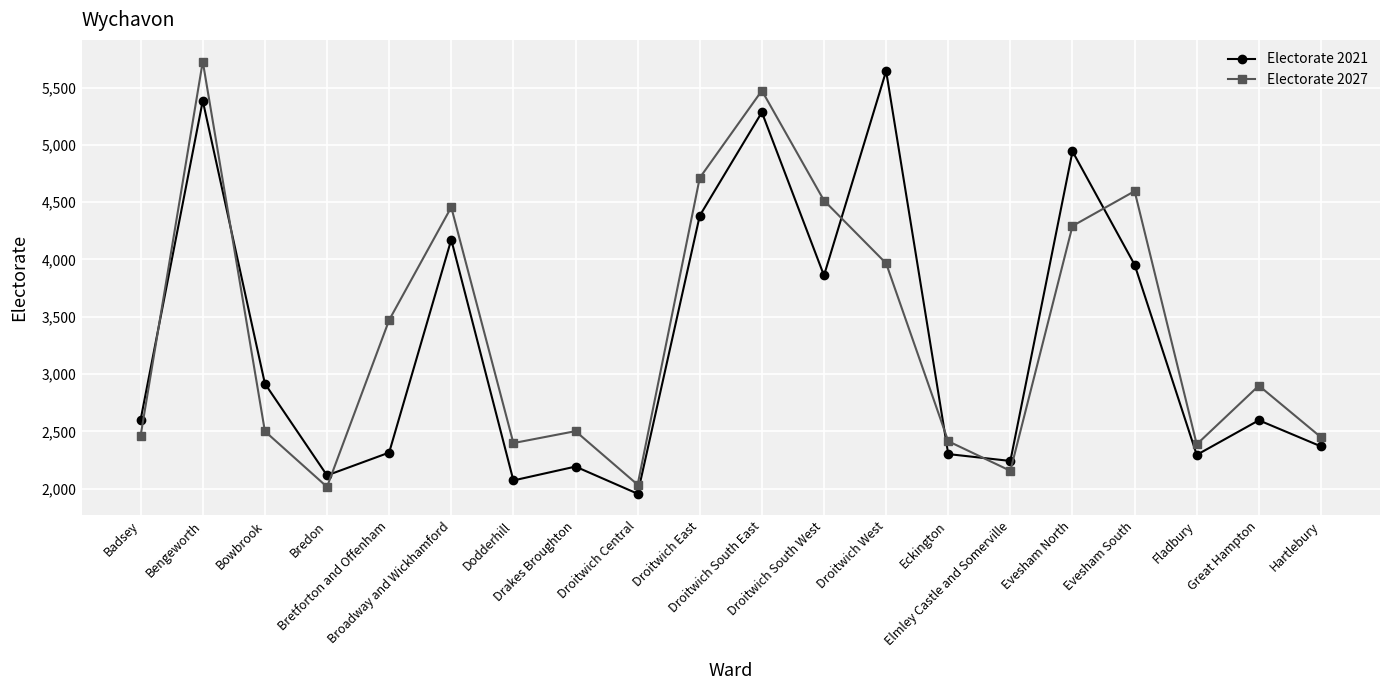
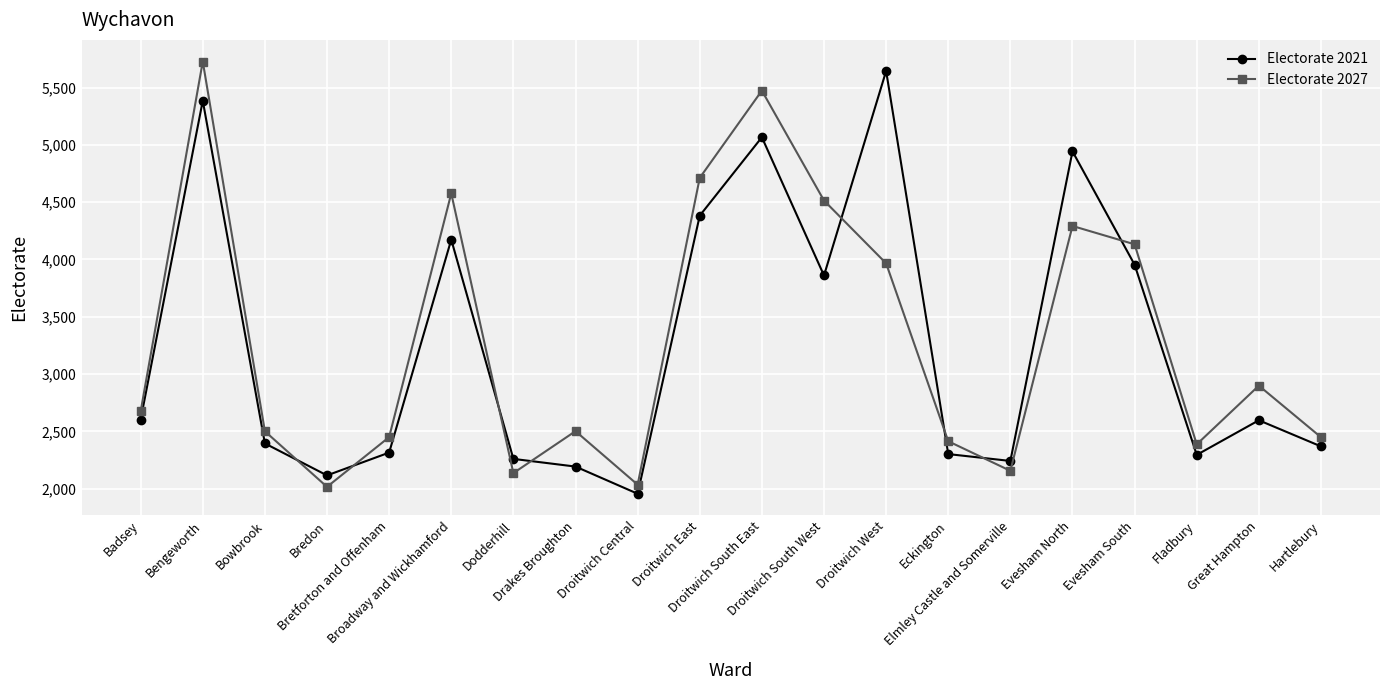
  {
    "Electorate 2021": {
      "Badsey": "2,600",
      "Bengeworth": "5,390",
-     "Bowbrook": "2,920",
+     "Bowbrook": "2,400",
      "Bredon": "2,120",
      "Bretforton and Offenham": "2,320",
      "Broadway and Wickhamford": "4,170",
-     "Dodderhill": "2,070",
+     "Dodderhill": "2,260",
      "Drakes Broughton": "2,190",
      "Droitwich Central": "1,960",
      "Droitwich East": "4,380",
-     "Droitwich South East": "5,280",
+     "Droitwich South East": "5,070",
      "Droitwich South West": "3,860",
      "Droitwich West": "5,640",
      "Eckington": "2,300",
      "Elmley Castle and Somerville": "2,240",
      "Evesham North": "4,940",
      "Evesham South": "3,950",
      "Fladbury": "2,300",
      "Great Hampton": "2,600",
      "Hartlebury": "2,370"
    },
    "Electorate 2027": {
-     "Badsey": "2,460",
+     "Badsey": "2,670",
      "Bengeworth": "5,730",
      "Bowbrook": "2,500",
      "Bredon": "2,020",
-     "Bretforton and Offenham": "3,470",
-     "Broadway and Wickhamford": "4,460",
-     "Dodderhill": "2,400",
+     "Bretforton and Offenham": "2,450",
+     "Broadway and Wickhamford": "4,580",
+     "Dodderhill": "2,140",
      "Drakes Broughton": "2,500",
      "Droitwich Central": "2,040",
      "Droitwich East": "4,710",
      "Droitwich South East": "5,470",
      "Droitwich South West": "4,510",
      "Droitwich West": "3,970",
      "Eckington": "2,410",
      "Elmley Castle and Somerville": "2,160",
      "Evesham North": "4,290",
-     "Evesham South": "4,600",
+     "Evesham South": "4,130",
      "Fladbury": "2,390",
      "Great Hampton": "2,900",
      "Hartlebury": "2,450"
    }
  }
